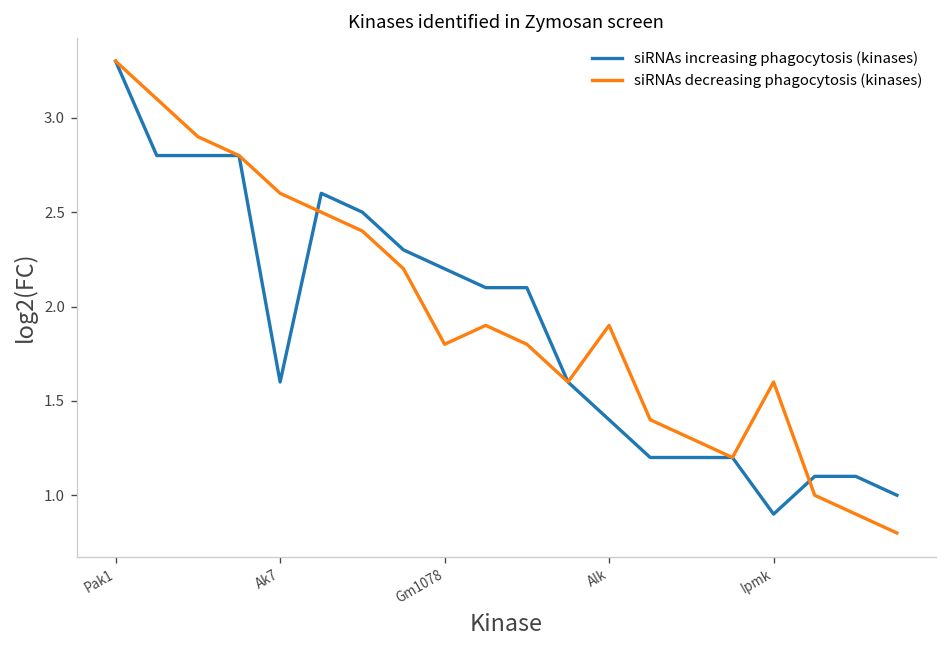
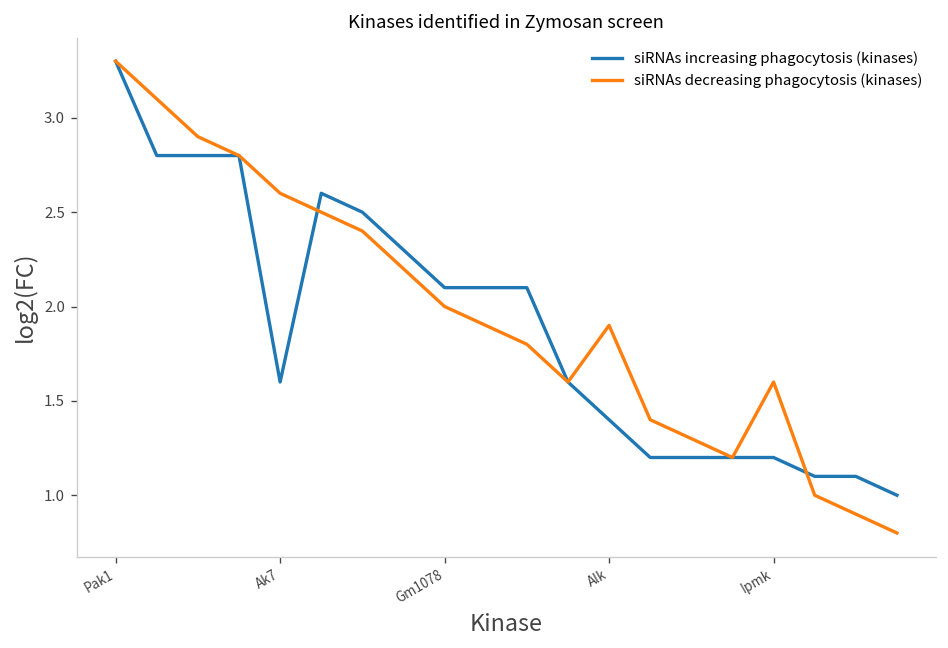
  {
    "siRNAs increasing phagocytosis (kinases)": {
      "Ak7": 1.6,
-     "Gm1078": 2.2,
+     "Gm1078": 2.1,
      "Alk": 1.4,
-     "Ipmk": 0.9
+     "Ipmk": 1.2
    },
    "siRNAs decreasing phagocytosis (kinases)": {
      "Ak7": 2.6,
-     "Gm1078": 1.8,
+     "Gm1078": 2.0,
      "Alk": 1.9,
      "Ipmk": 1.6
    }
  }
